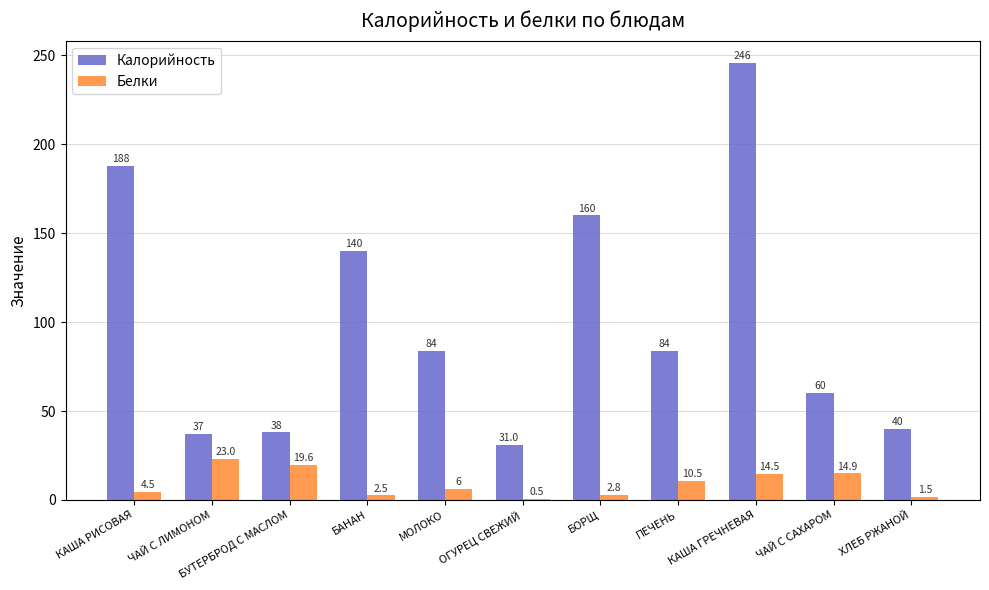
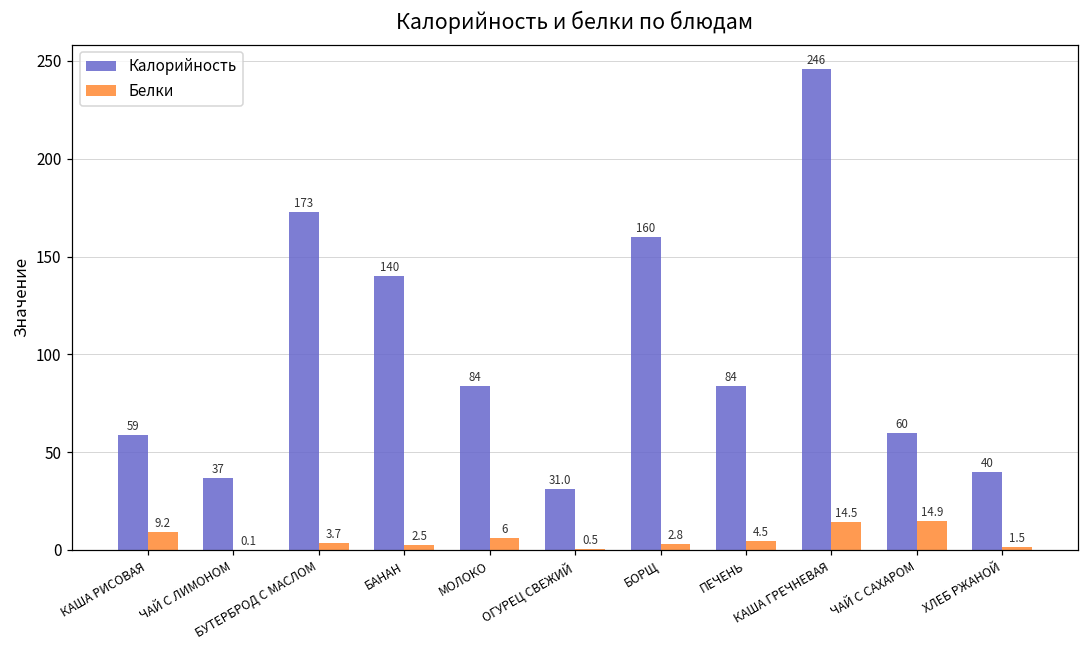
  {
    "Калорийность": {
-     "КАША РИСОВАЯ": 188,
+     "КАША РИСОВАЯ": 59,
      "ЧАЙ С ЛИМОНОМ": 37,
-     "БУТЕРБРОД С МАСЛОМ": 38,
+     "БУТЕРБРОД С МАСЛОМ": 173,
      "БАНАН": 140,
      "МОЛОКО": 84,
      "ОГУРЕЦ СВЕЖИЙ": 31.0,
      "БОРЩ": 160,
      "ПЕЧЕНЬ": 84,
      "КАША ГРЕЧНЕВАЯ": 246,
      "ЧАЙ С САХАРОМ": 60,
      "ХЛЕБ РЖАНОЙ": 40
    },
    "Белки": {
-     "КАША РИСОВАЯ": 4.5,
-     "ЧАЙ С ЛИМОНОМ": 23.0,
-     "БУТЕРБРОД С МАСЛОМ": 19.6,
+     "КАША РИСОВАЯ": 9.2,
+     "ЧАЙ С ЛИМОНОМ": 0.1,
+     "БУТЕРБРОД С МАСЛОМ": 3.7,
      "БАНАН": 2.5,
      "МОЛОКО": 6,
      "ОГУРЕЦ СВЕЖИЙ": 0.5,
      "БОРЩ": 2.8,
-     "ПЕЧЕНЬ": 10.5,
+     "ПЕЧЕНЬ": 4.5,
      "КАША ГРЕЧНЕВАЯ": 14.5,
      "ЧАЙ С САХАРОМ": 14.9,
      "ХЛЕБ РЖАНОЙ": 1.5
    }
  }
